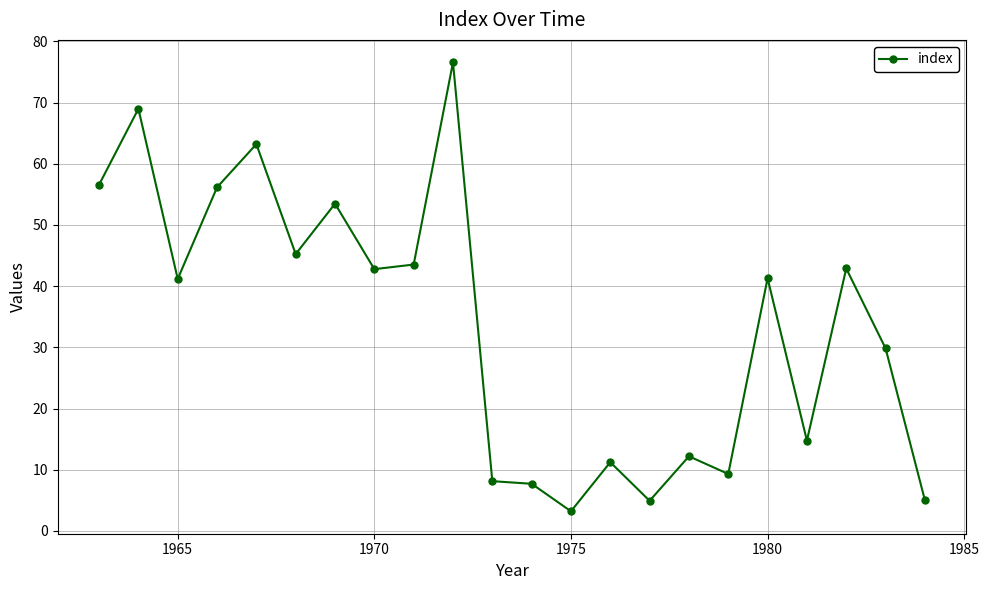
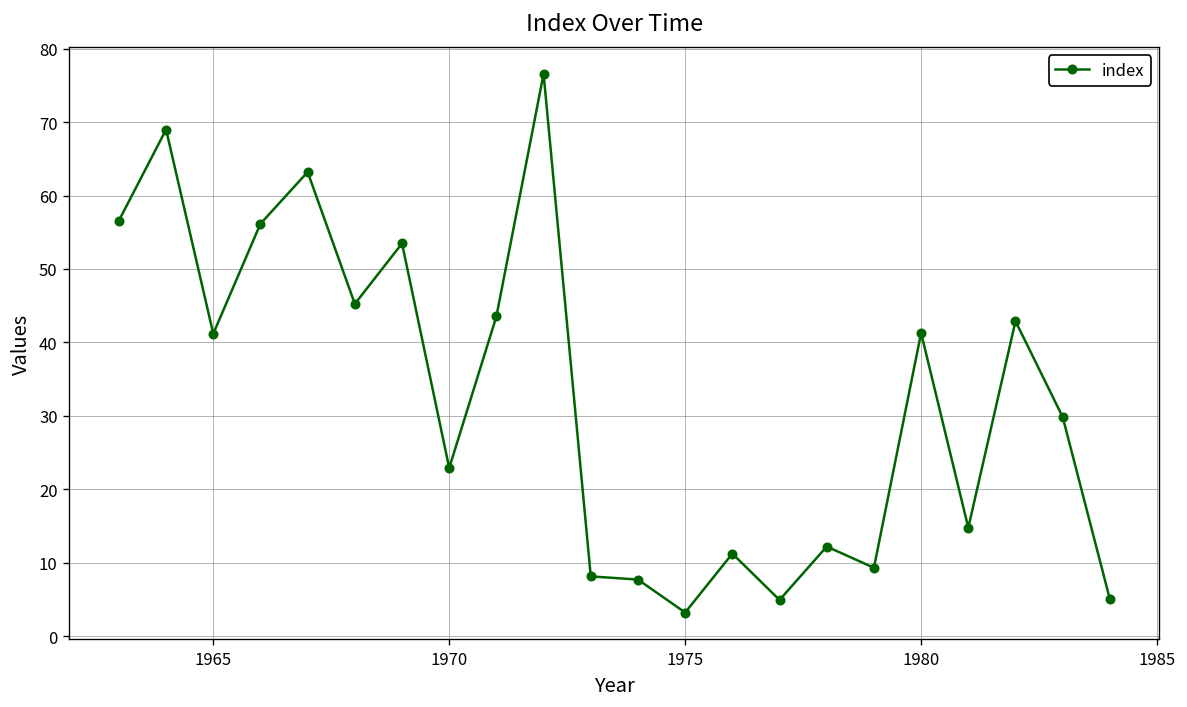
  {
    "1965": 41,
-   "1970": 43,
+   "1970": 23,
    "1975": 3,
    "1980": 41
  }
